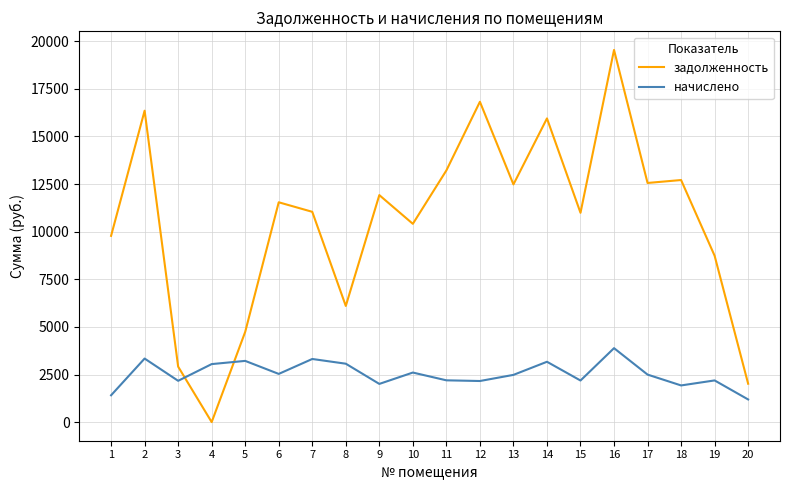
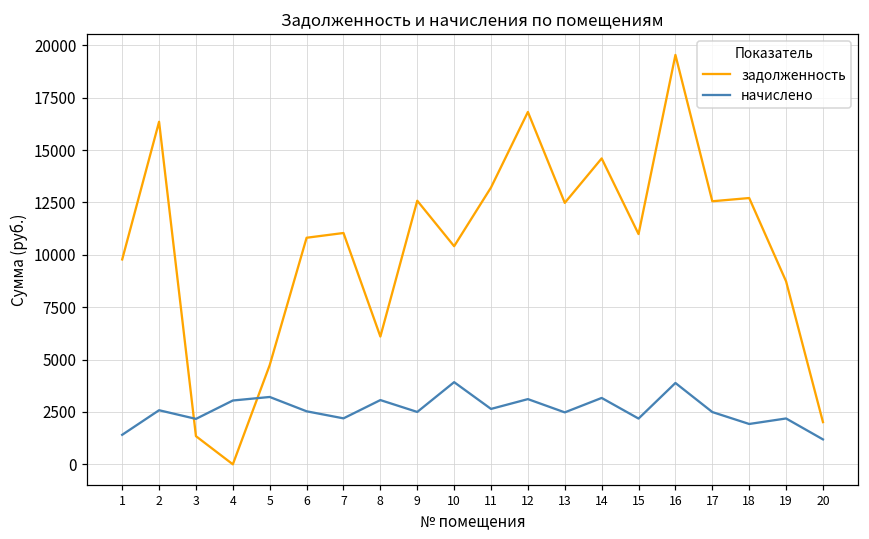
  {
    "задолженность": {
      "1": 9800,
      "2": 16400,
-     "3": 2900,
+     "3": 1300,
      "4": 0,
      "5": 4700,
-     "6": 11500,
+     "6": 10800,
      "7": 11000,
      "8": 6100,
-     "9": 11900,
+     "9": 12600,
      "10": 10400,
      "11": 13200,
      "12": 16800,
      "13": 12500,
-     "14": 15900,
+     "14": 14600,
      "15": 11000,
      "16": 19500,
      "17": 12600,
      "18": 12700,
      "19": 8700,
      "20": 2000
    },
    "начислено": {
      "1": 1400,
-     "2": 3300,
+     "2": 2600,
      "3": 2200,
      "4": 3000,
      "5": 3200,
      "6": 2500,
-     "7": 3300,
+     "7": 2200,
      "8": 3100,
-     "9": 2000,
-     "10": 2600,
-     "11": 2200,
-     "12": 2200,
+     "9": 2500,
+     "10": 3900,
+     "11": 2600,
+     "12": 3100,
      "13": 2500,
      "14": 3200,
      "15": 2200,
      "16": 3900,
      "17": 2500,
      "18": 1900,
      "19": 2200,
      "20": 1200
    }
  }
